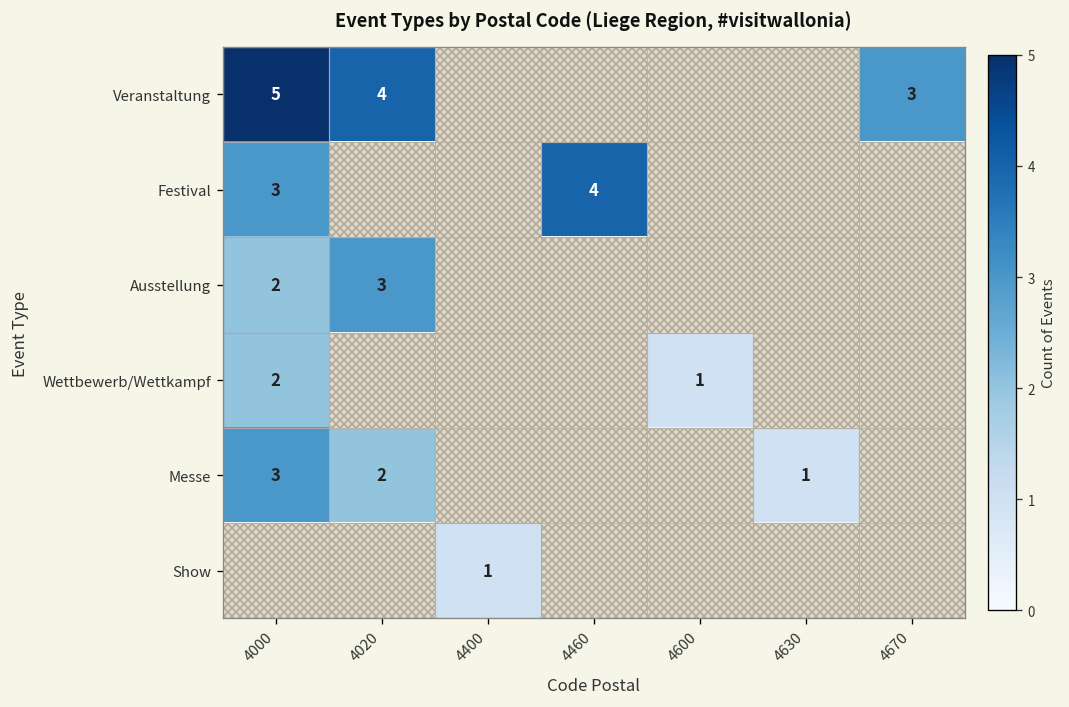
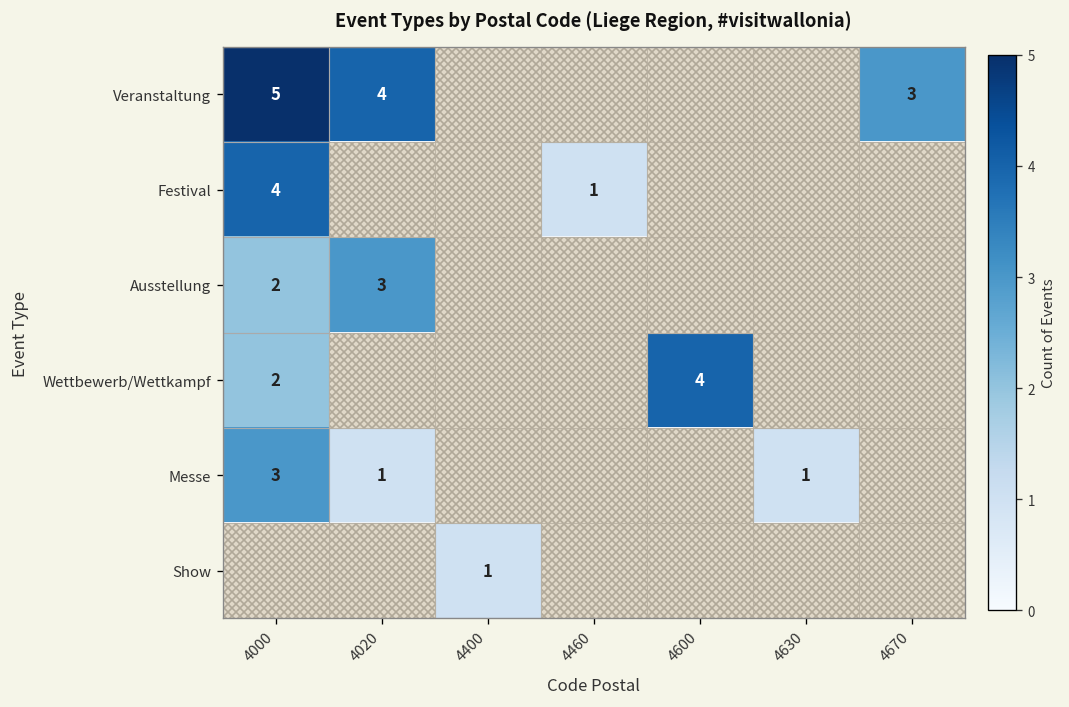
  {
    "Veranstaltung": {
      "4000": 5,
      "4020": 4,
      "4670": 3
    },
    "Festival": {
-     "4000": 3,
-     "4460": 4
+     "4000": 4,
+     "4460": 1
    },
    "Ausstellung": {
      "4000": 2,
      "4020": 3
    },
    "Wettbewerb/Wettkampf": {
      "4000": 2,
-     "4600": 1
+     "4600": 4
    },
    "Messe": {
      "4000": 3,
-     "4020": 2,
+     "4020": 1,
      "4630": 1
    },
    "Show": {
      "4400": 1
    }
  }
